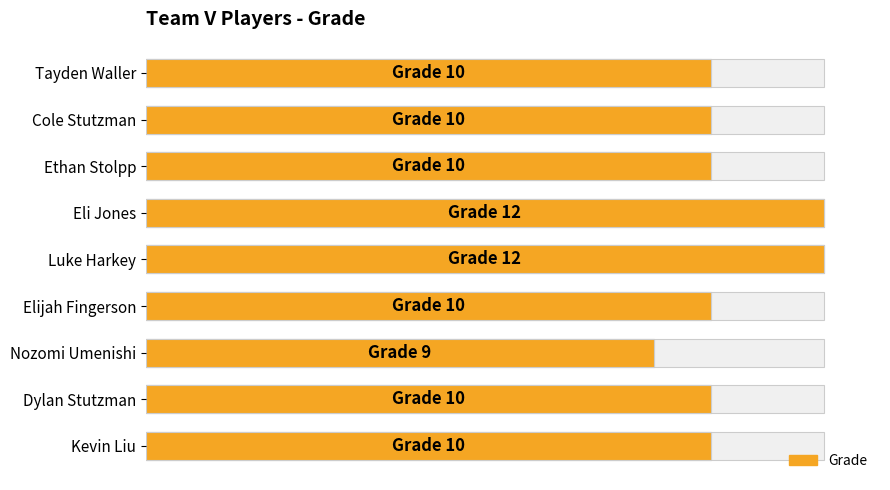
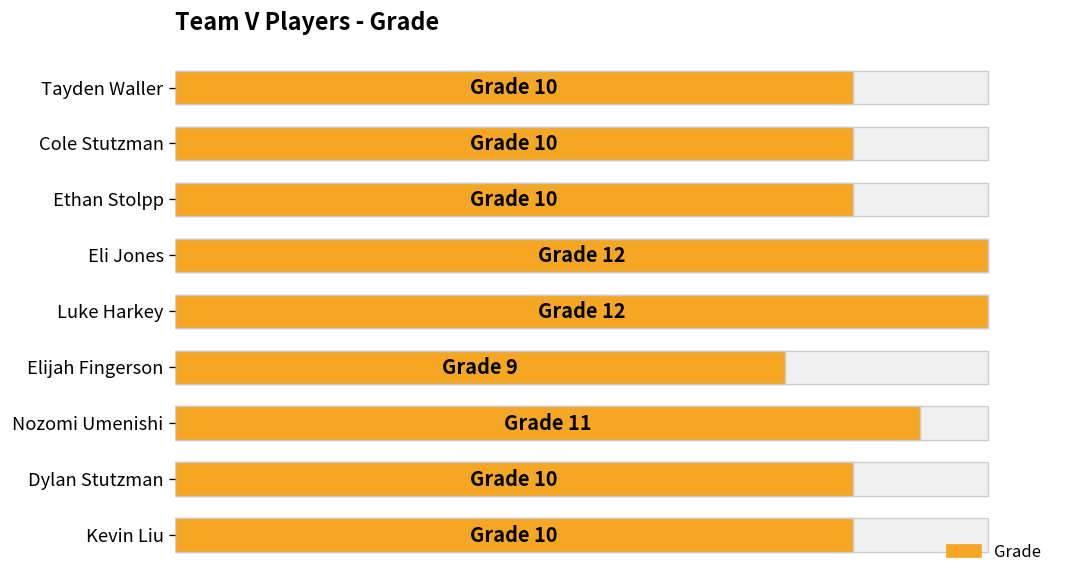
  {
    "Grade": {
      "Eli Jones": 12,
      "Luke Harkey": 12,
-     "Elijah Fingerson": 10,
-     "Nozomi Umenishi": 9
+     "Elijah Fingerson": 9,
+     "Nozomi Umenishi": 11
    }
  }
